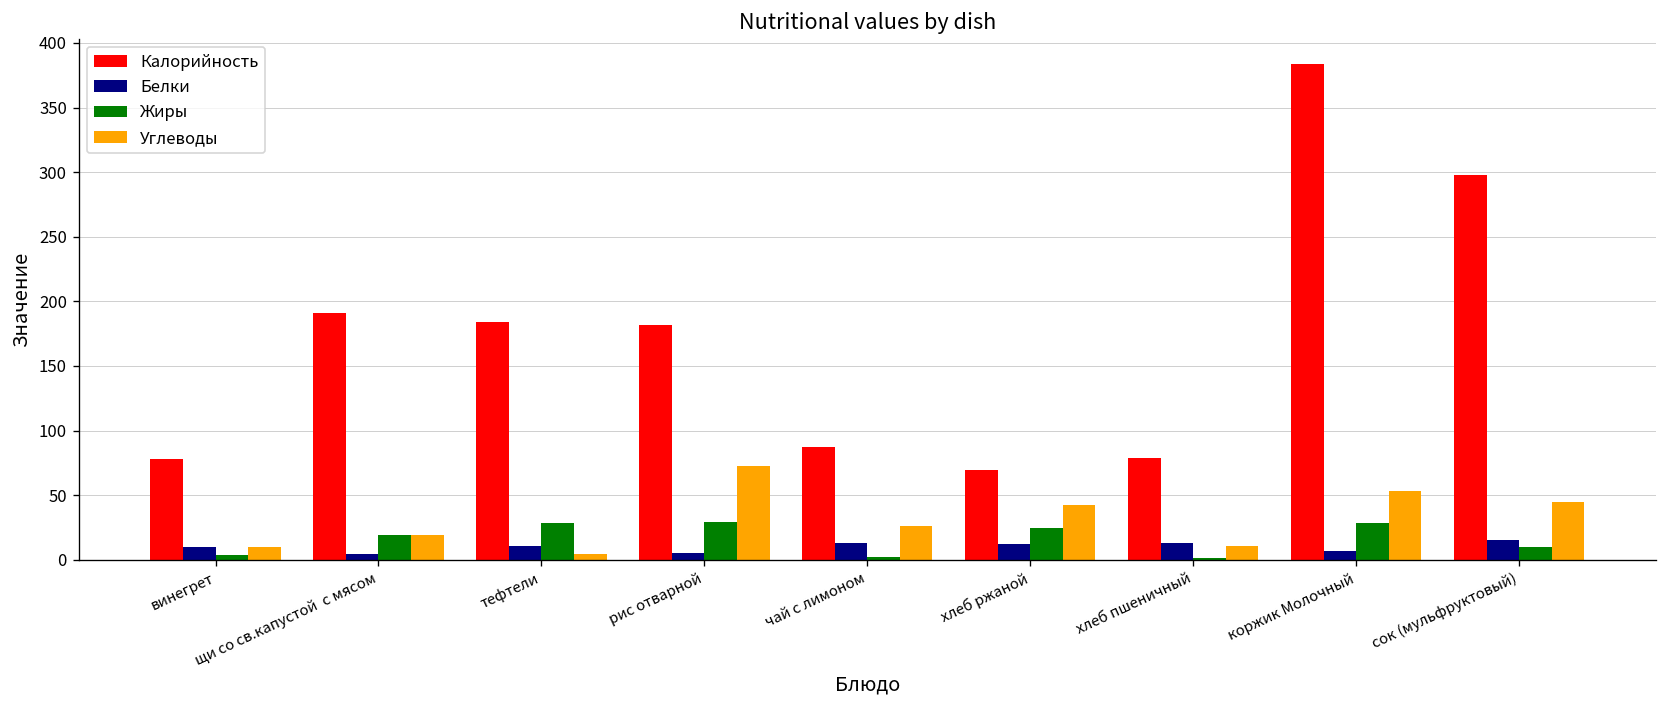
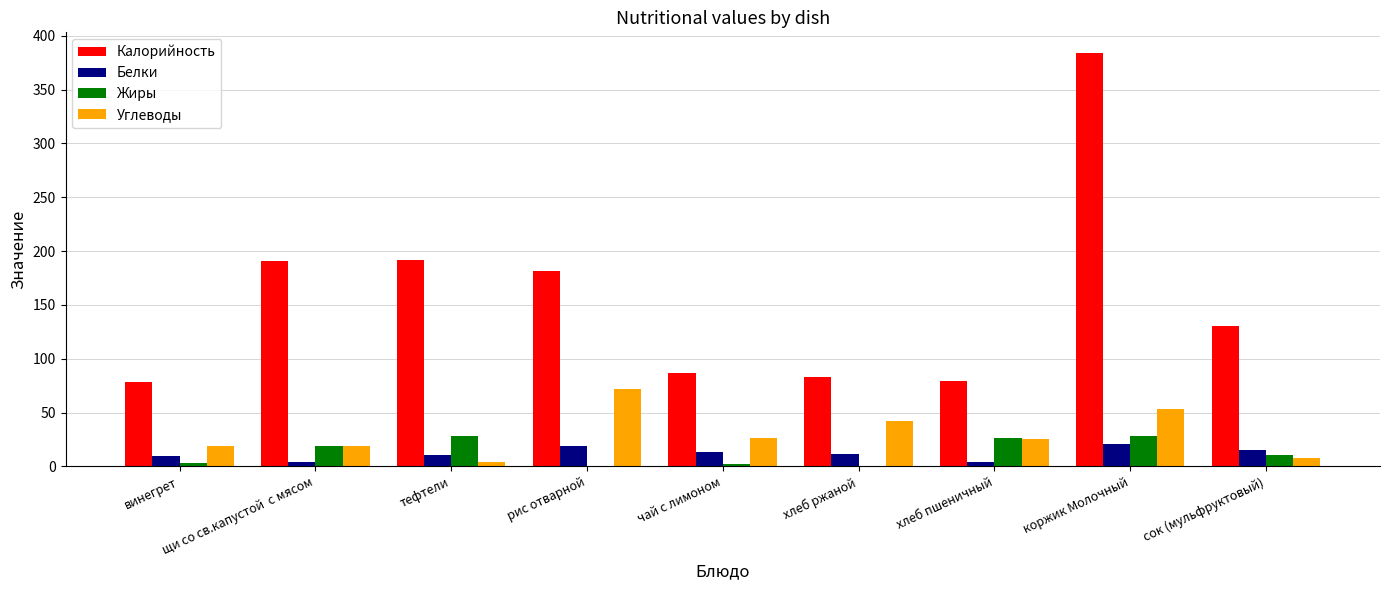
  {
    "Калорийность": {
      "винегрет": 78,
      "щи со св.капустой c мясом": 191,
-     "тефтели": 184,
+     "тефтели": 192,
      "рис отварной": 182,
      "чай с лимоном": 87,
-     "хлеб ржаной": 70,
+     "хлеб ржаной": 83,
      "хлеб пшеничный": 79,
      "коржик Молочный": 384,
-     "сок (мульфруктовый)": 298
+     "сок (мульфруктовый)": 130
    },
    "Белки": {
      "винегрет": 10,
      "щи со св.капустой c мясом": 4,
      "тефтели": 10,
-     "рис отварной": 5,
+     "рис отварной": 19,
      "чай с лимоном": 13,
      "хлеб ржаной": 12,
-     "хлеб пшеничный": 13,
-     "коржик Молочный": 6,
+     "хлеб пшеничный": 4,
+     "коржик Молочный": 21,
      "сок (мульфруктовый)": 15
    },
    "Жиры": {
      "винегрет": 3,
      "щи со св.капустой c мясом": 19,
      "тефтели": 28,
-     "рис отварной": 30,
-     "хлеб ржаной": 25,
-     "хлеб пшеничный": 1,
+     "рис отварной": 1,
+     "хлеб ржаной": 0,
+     "хлеб пшеничный": 26,
      "коржик Молочный": 28,
      "сок (мульфруктовый)": 10
    },
    "Углеводы": {
-     "винегрет": 10,
+     "винегрет": 19,
      "щи со св.капустой c мясом": 19,
      "тефтели": 4,
      "рис отварной": 72,
      "чай с лимоном": 26,
      "хлеб ржаной": 43,
-     "хлеб пшеничный": 11,
+     "хлеб пшеничный": 26,
      "коржик Молочный": 54,
-     "сок (мульфруктовый)": 45
+     "сок (мульфруктовый)": 8
    }
  }
